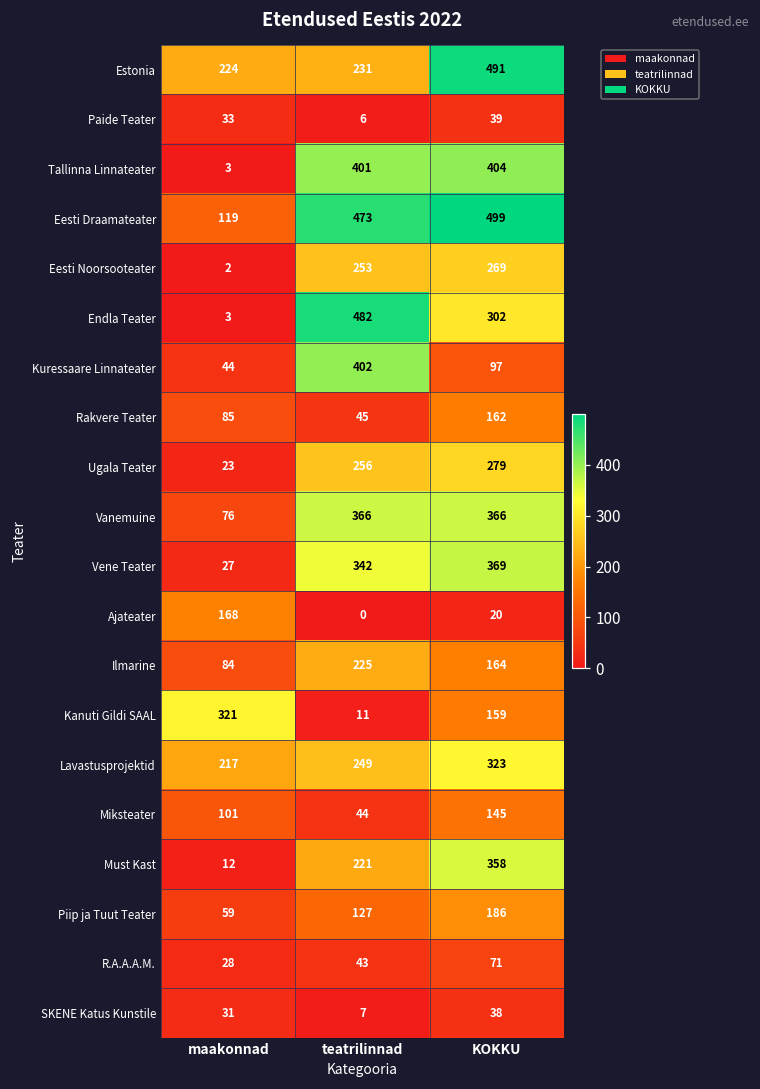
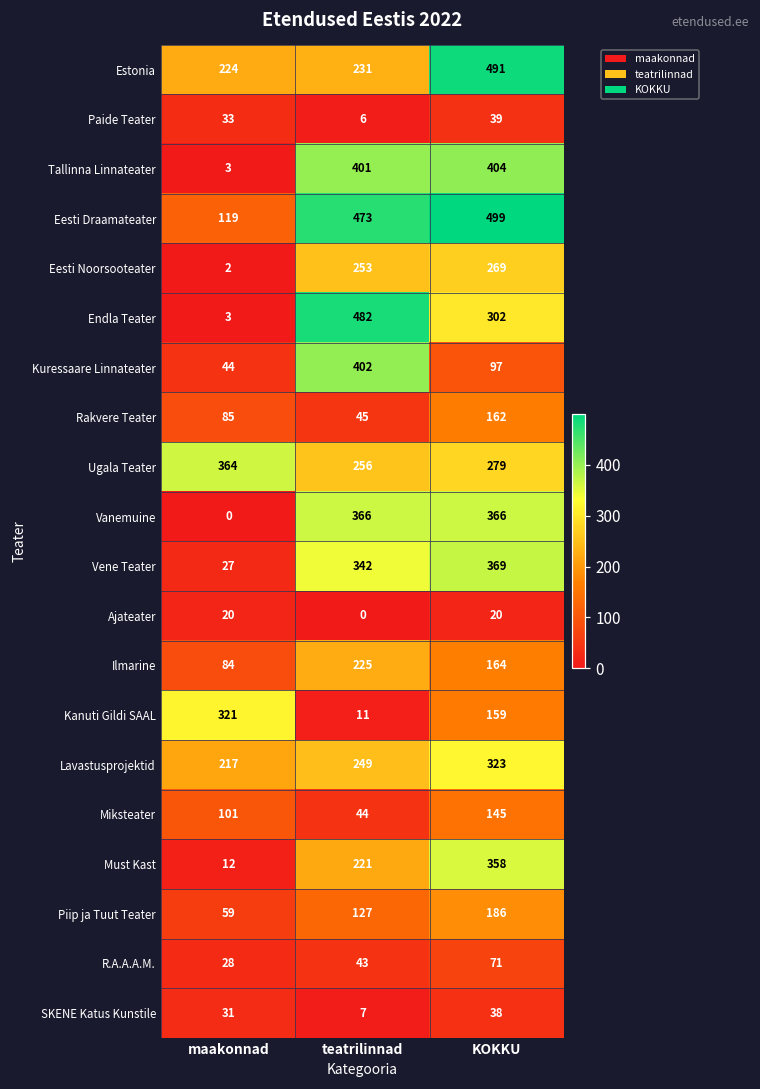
  {
    "Estonia": {
      "maakonnad": 224,
      "teatrilinnad": 231,
      "KOKKU": 491
    },
    "Paide Teater": {
      "maakonnad": 33,
      "teatrilinnad": 6,
      "KOKKU": 39
    },
    "Tallinna Linnateater": {
      "maakonnad": 3,
      "teatrilinnad": 401,
      "KOKKU": 404
    },
    "Eesti Draamateater": {
      "maakonnad": 119,
      "teatrilinnad": 473,
      "KOKKU": 499
    },
    "Eesti Noorsooteater": {
      "maakonnad": 2,
      "teatrilinnad": 253,
      "KOKKU": 269
    },
    "Endla Teater": {
      "maakonnad": 3,
      "teatrilinnad": 482,
      "KOKKU": 302
    },
    "Kuressaare Linnateater": {
      "maakonnad": 44,
      "teatrilinnad": 402,
      "KOKKU": 97
    },
    "Rakvere Teater": {
      "maakonnad": 85,
      "teatrilinnad": 45,
      "KOKKU": 162
    },
    "Ugala Teater": {
-     "maakonnad": 23,
+     "maakonnad": 364,
      "teatrilinnad": 256,
      "KOKKU": 279
    },
    "Vanemuine": {
-     "maakonnad": 76,
+     "maakonnad": 0,
      "teatrilinnad": 366,
      "KOKKU": 366
    },
    "Vene Teater": {
      "maakonnad": 27,
      "teatrilinnad": 342,
      "KOKKU": 369
    },
    "Ajateater": {
-     "maakonnad": 168,
+     "maakonnad": 20,
      "teatrilinnad": 0,
      "KOKKU": 20
    },
    "Ilmarine": {
      "maakonnad": 84,
      "teatrilinnad": 225,
      "KOKKU": 164
    },
    "Kanuti Gildi SAAL": {
      "maakonnad": 321,
      "teatrilinnad": 11,
      "KOKKU": 159
    },
    "Lavastusprojektid": {
      "maakonnad": 217,
      "teatrilinnad": 249,
      "KOKKU": 323
    },
    "Miksteater": {
      "maakonnad": 101,
      "teatrilinnad": 44,
      "KOKKU": 145
    },
    "Must Kast": {
      "maakonnad": 12,
      "teatrilinnad": 221,
      "KOKKU": 358
    },
    "Piip ja Tuut Teater": {
      "maakonnad": 59,
      "teatrilinnad": 127,
      "KOKKU": 186
    },
    "R.A.A.A.M.": {
      "maakonnad": 28,
      "teatrilinnad": 43,
      "KOKKU": 71
    },
    "SKENE Katus Kunstile": {
      "maakonnad": 31,
      "teatrilinnad": 7,
      "KOKKU": 38
    }
  }
